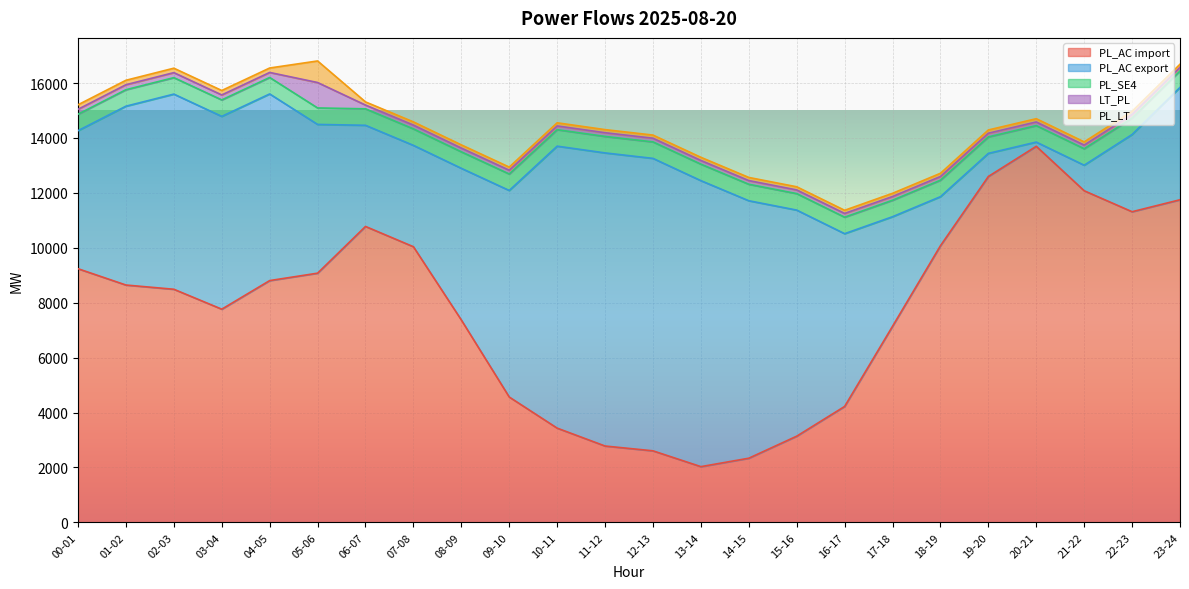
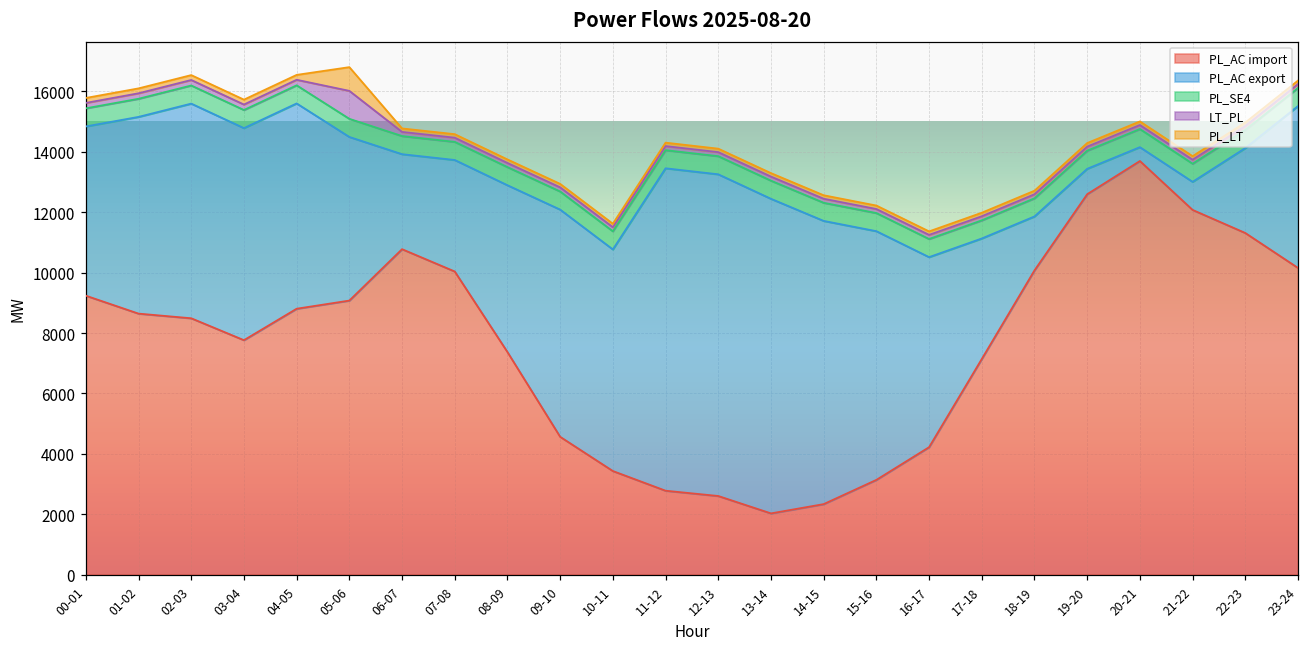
  {
    "PL_AC import": {
      "00-01": 9200,
      "01-02": 8600,
      "02-03": 8500,
      "03-04": 7800,
      "04-05": 8800,
      "05-06": 9100,
      "06-07": 10800,
      "07-08": 10000,
      "08-09": 7400,
      "09-10": 4600,
      "10-11": 3400,
      "11-12": 2800,
      "12-13": 2600,
      "13-14": 2000,
      "14-15": 2300,
      "15-16": 3100,
      "16-17": 4200,
      "17-18": 7100,
      "18-19": 10100,
      "19-20": 12600,
      "20-21": 13700,
      "21-22": 12100,
      "22-23": 11300,
-     "23-24": 11700
+     "23-24": 10200
    },
    "PL_AC export": {
-     "00-01": 5000,
+     "00-01": 5600,
      "01-02": 6500,
      "02-03": 7100,
      "03-04": 7000,
      "04-05": 6800,
      "05-06": 5400,
-     "06-07": 3700,
+     "06-07": 3100,
      "07-08": 3700,
      "08-09": 5500,
      "09-10": 7500,
-     "10-11": 10300,
+     "10-11": 7300,
      "11-12": 10700,
      "12-13": 10700,
      "13-14": 10400,
      "14-15": 9400,
      "15-16": 8200,
      "16-17": 6300,
      "17-18": 4000,
      "18-19": 1800,
      "19-20": 800,
-     "20-21": 200,
+     "20-21": 500,
      "21-22": 900,
      "22-23": 2800,
-     "23-24": 4100
+     "23-24": 5400
    },
    "PL_SE4": {
      "00-01": 600,
      "01-02": 600,
      "02-03": 600,
      "03-04": 600,
      "04-05": 600,
      "05-06": 600,
      "06-07": 600,
      "07-08": 600,
      "08-09": 600,
      "09-10": 600,
      "10-11": 600,
      "11-12": 600,
      "12-13": 600,
      "13-14": 600,
      "14-15": 600,
      "15-16": 600,
      "16-17": 600,
      "17-18": 600,
      "18-19": 600,
      "19-20": 600,
      "20-21": 600,
      "21-22": 600,
      "23-24": 600
    },
    "LT_PL": {
      "00-01": 200,
      "01-02": 200,
      "02-03": 200,
      "03-04": 200,
      "04-05": 200,
      "05-06": 900,
      "06-07": 100,
      "07-08": 100,
      "08-09": 100,
      "09-10": 100,
      "10-11": 100,
      "11-12": 100,
      "12-13": 100,
      "13-14": 100,
      "14-15": 100,
      "15-16": 100,
      "16-17": 100,
      "17-18": 100,
      "18-19": 100,
      "19-20": 100,
      "20-21": 100,
      "21-22": 100,
      "23-24": 100
    },
    "PL_LT": {
      "00-01": 200,
      "01-02": 200,
      "02-03": 200,
      "03-04": 200,
      "04-05": 200,
      "05-06": 800,
      "06-07": 100,
      "07-08": 100,
      "08-09": 100,
      "09-10": 100,
      "10-11": 100,
      "11-12": 100,
      "12-13": 100,
      "13-14": 100,
      "14-15": 100,
      "15-16": 100,
      "16-17": 100,
      "17-18": 100,
      "18-19": 100,
      "19-20": 100,
      "20-21": 100,
      "21-22": 100,
      "23-24": 100
    }
  }
